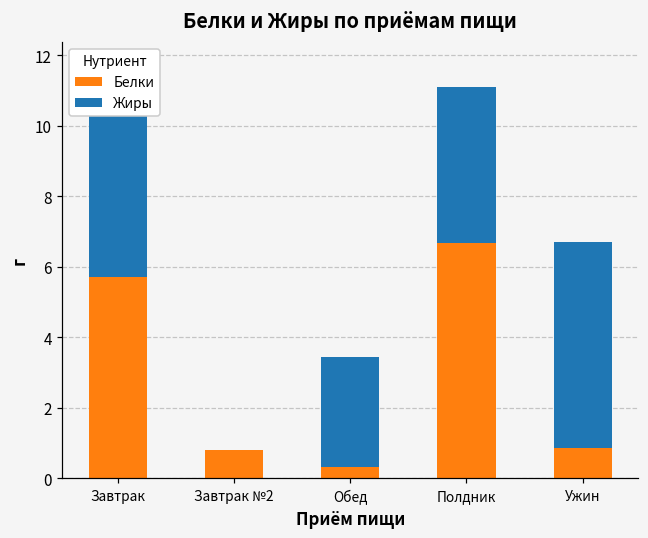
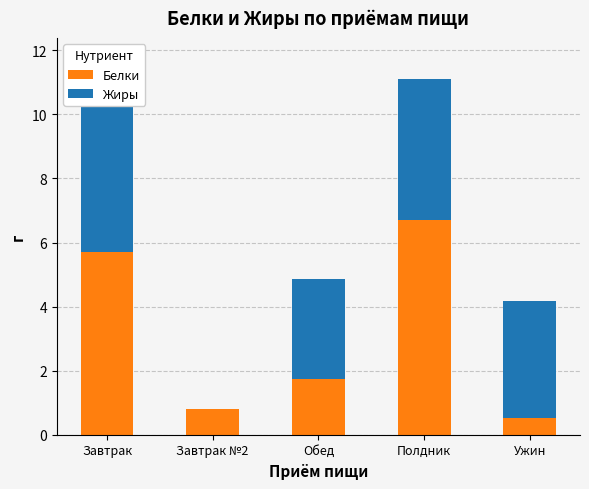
  {
    "Белки": {
      "Завтрак": 5.7,
      "Завтрак №2": 0.8,
-     "Обед": 0.3,
+     "Обед": 1.7,
      "Полдник": 6.7,
-     "Ужин": 0.9
+     "Ужин": 0.5
    },
    "Жиры": {
      "Завтрак №2": 0.0,
      "Обед": 3.1,
      "Полдник": 4.4,
-     "Ужин": 5.9
+     "Ужин": 3.7
    }
  }
